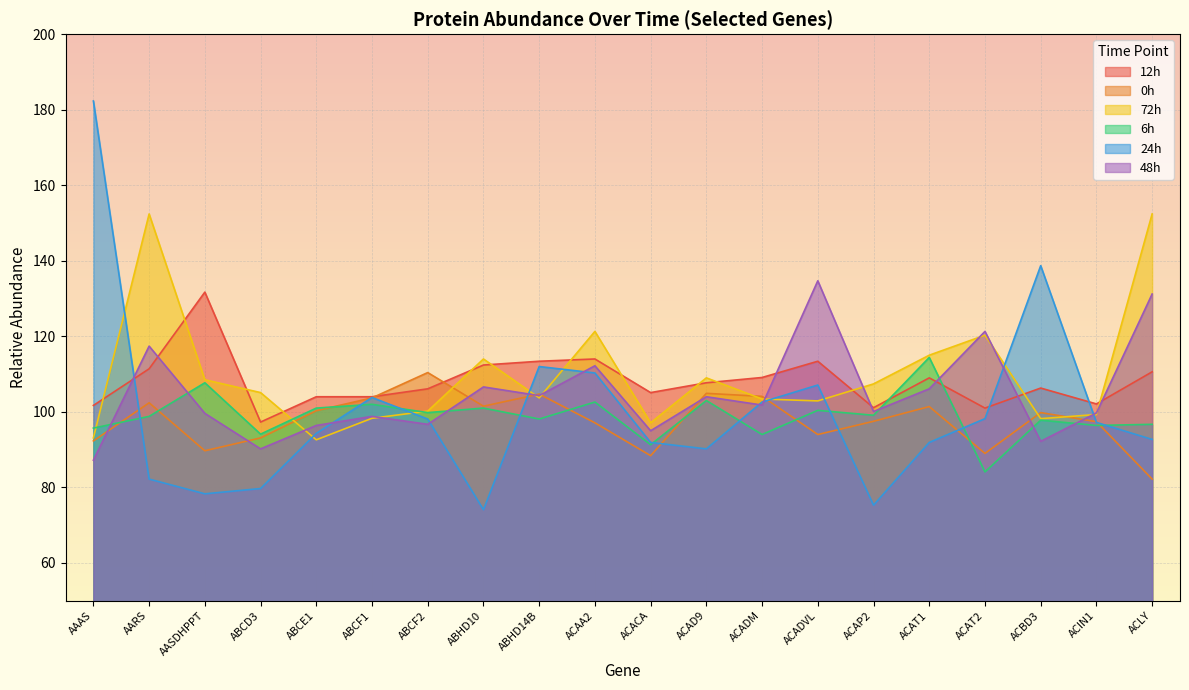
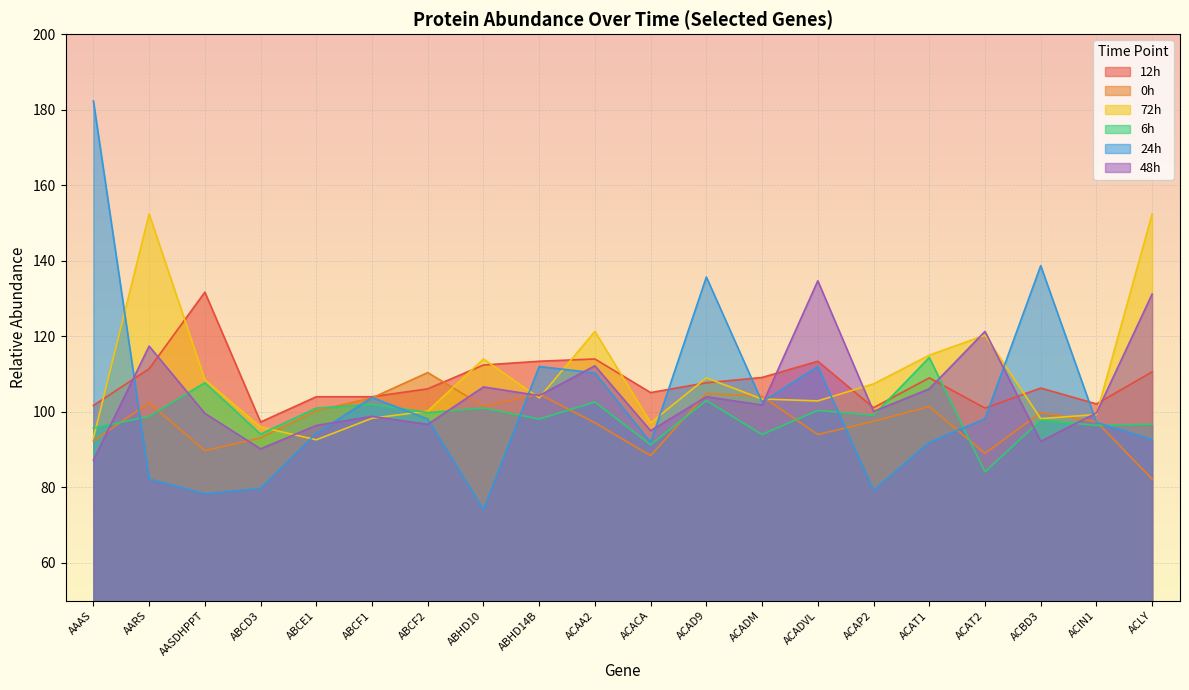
  {
    "72h": {
      "AAAS": 93,
      "AARS": 152,
      "AASDHPPT": 109,
-     "ABCD3": 105,
+     "ABCD3": 96,
      "ABCE1": 93,
      "ABHD10": 114,
      "ACAA2": 121,
      "ACACA": 97,
      "ACAD9": 109,
      "ACADM": 103,
      "ACADVL": 103,
      "ACAP2": 107,
      "ACAT2": 120,
      "ACLY": 152
    },
    "6h": {
      "AAAS": 96,
      "AARS": 99,
      "AASDHPPT": 108,
      "ABCD3": 94,
      "ABCE1": 101,
      "ABCF1": 102,
      "ABHD14B": 98,
      "ACAA2": 103,
      "ACAD9": 103,
      "ACADM": 94,
      "ACADVL": 100,
      "ACAP2": 99,
      "ACAT2": 84,
      "ACIN1": 96,
      "ACLY": 97
    },
    "24h": {
      "AAAS": 182,
      "AARS": 82,
      "AASDHPPT": 78,
      "ABCD3": 80,
      "ABCE1": 94,
      "ABCF2": 98,
      "ABHD10": 74,
      "ABHD14B": 112,
      "ACAA2": 110,
-     "ACAD9": 90,
+     "ACAD9": 136,
      "ACADM": 103,
-     "ACADVL": 107,
-     "ACAP2": 75,
+     "ACADVL": 112,
+     "ACAP2": 79,
      "ACAT1": 92,
      "ACAT2": 98,
      "ACBD3": 139,
      "ACLY": 93
    },
    "48h": {
      "AAAS": 87,
      "AARS": 117,
      "AASDHPPT": 100,
      "ABCD3": 90,
      "ABCE1": 96,
      "ABCF2": 97,
      "ABHD10": 107,
      "ACAA2": 112,
      "ACACA": 95,
      "ACAD9": 104,
      "ACADM": 102,
      "ACADVL": 135,
      "ACAP2": 100,
      "ACAT1": 106,
      "ACAT2": 121,
      "ACBD3": 92,
      "ACLY": 131
    }
  }
